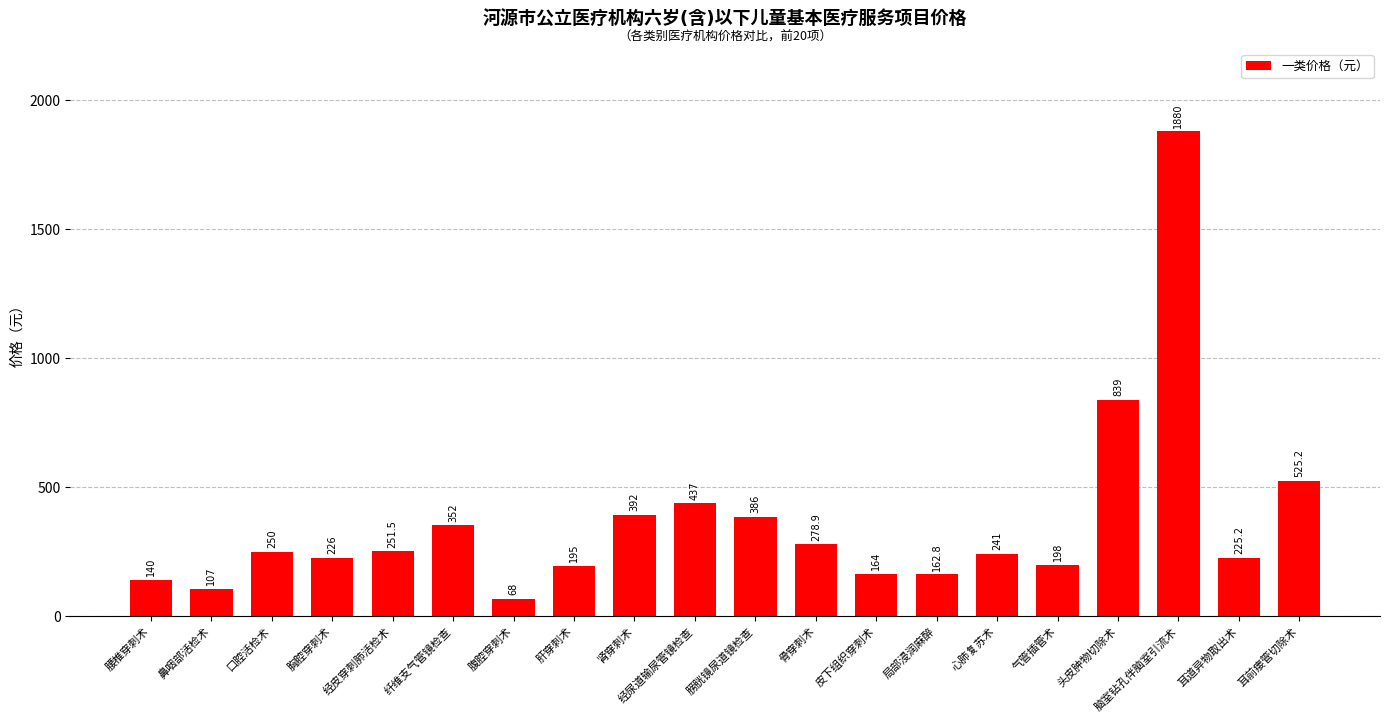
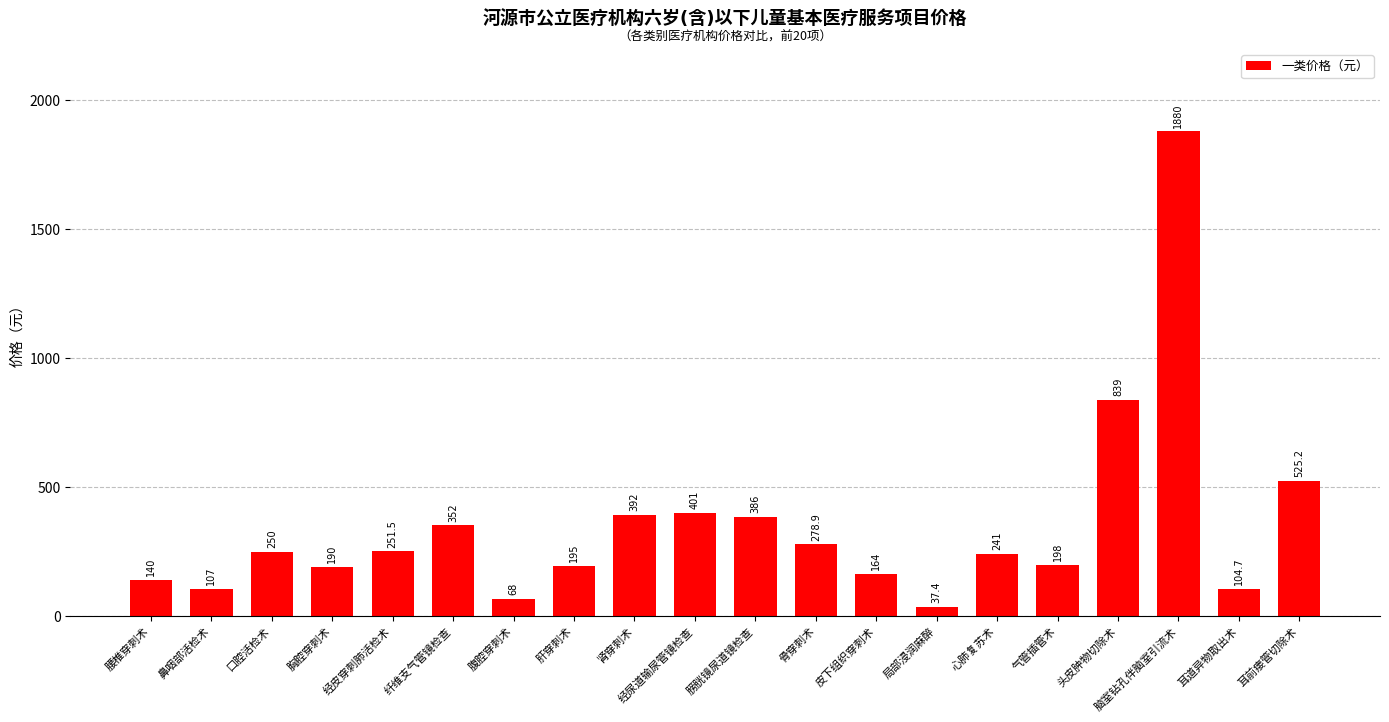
  {
    "腰椎穿刺术": 140,
    "鼻咽部活检术": 107,
    "口腔活检术": 250,
-   "胸腔穿刺术": 226,
+   "胸腔穿刺术": 190,
    "经皮穿刺肺活检术": 251.5,
    "纤维支气管镜检查": 352,
    "腹腔穿刺术": 68,
    "肝穿刺术": 195,
    "肾穿刺术": 392,
-   "经尿道输尿管镜检查": 437,
+   "经尿道输尿管镜检查": 401,
    "膀胱镜尿道镜检查": 386,
    "骨穿刺术": 278.9,
    "皮下组织穿刺术": 164,
-   "局部浸润麻醉": 162.8,
+   "局部浸润麻醉": 37.4,
    "心肺复苏术": 241,
    "气管插管术": 198,
    "头皮肿物切除术": 839,
    "脑室钻孔伴脑室引流术": 1880,
-   "耳道异物取出术": 225.2,
+   "耳道异物取出术": 104.7,
    "耳前瘘管切除术": 525.2
  }
